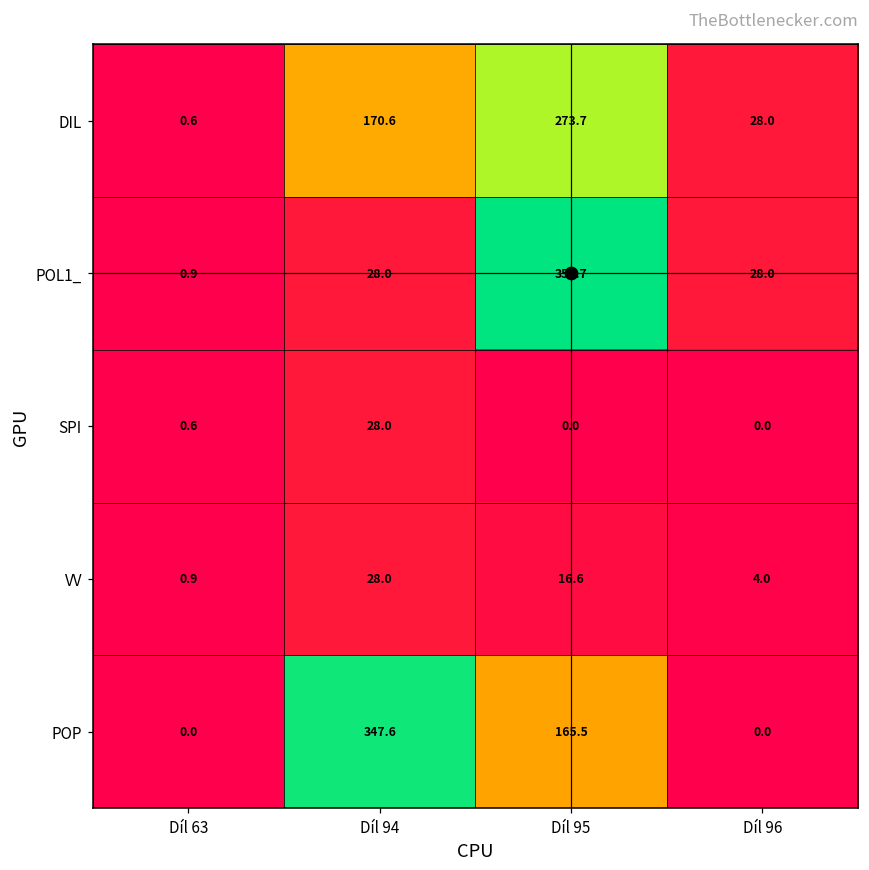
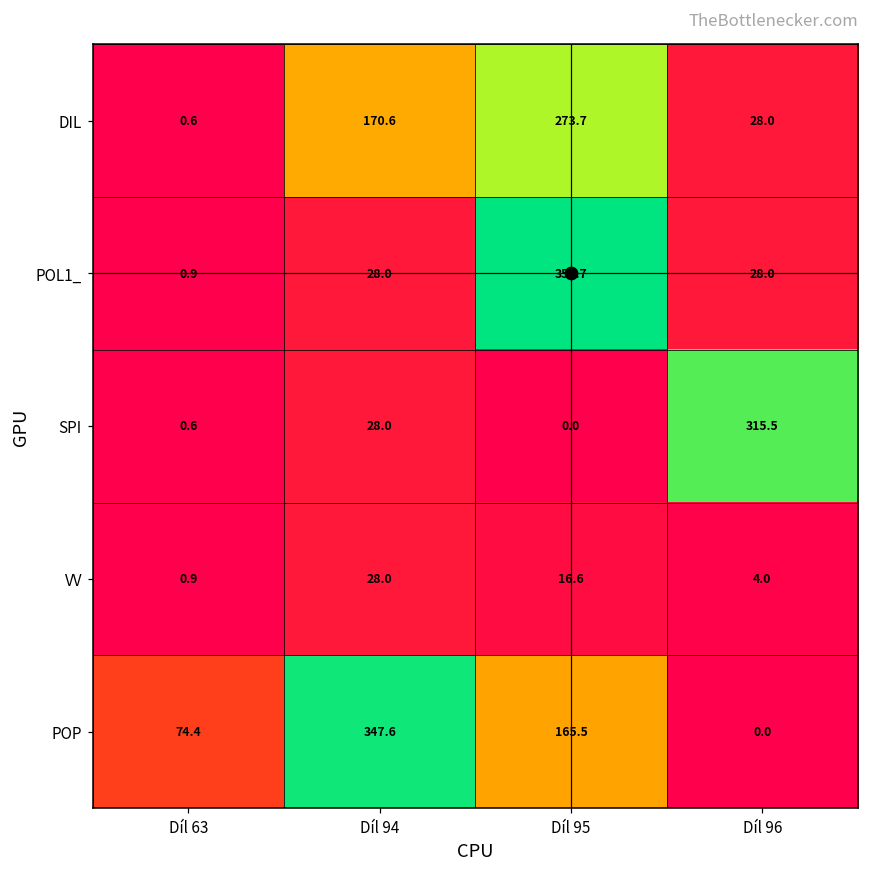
  {
    "DIL": {
      "Díl 63": 0.6,
      "Díl 94": 170.6,
      "Díl 95": 273.7,
      "Díl 96": 28.0
    },
    "POL1_": {
      "Díl 63": 0.9,
      "Díl 94": 28.0,
      "Díl 96": 28.0
    },
    "SPI": {
      "Díl 63": 0.6,
      "Díl 94": 28.0,
      "Díl 95": 0.0,
-     "Díl 96": 0.0
+     "Díl 96": 315.5
    },
    "VV": {
      "Díl 63": 0.9,
      "Díl 94": 28.0,
      "Díl 95": 16.6,
      "Díl 96": 4.0
    },
    "POP": {
-     "Díl 63": 0.0,
+     "Díl 63": 74.4,
      "Díl 94": 347.6,
      "Díl 95": 165.5,
      "Díl 96": 0.0
    }
  }
